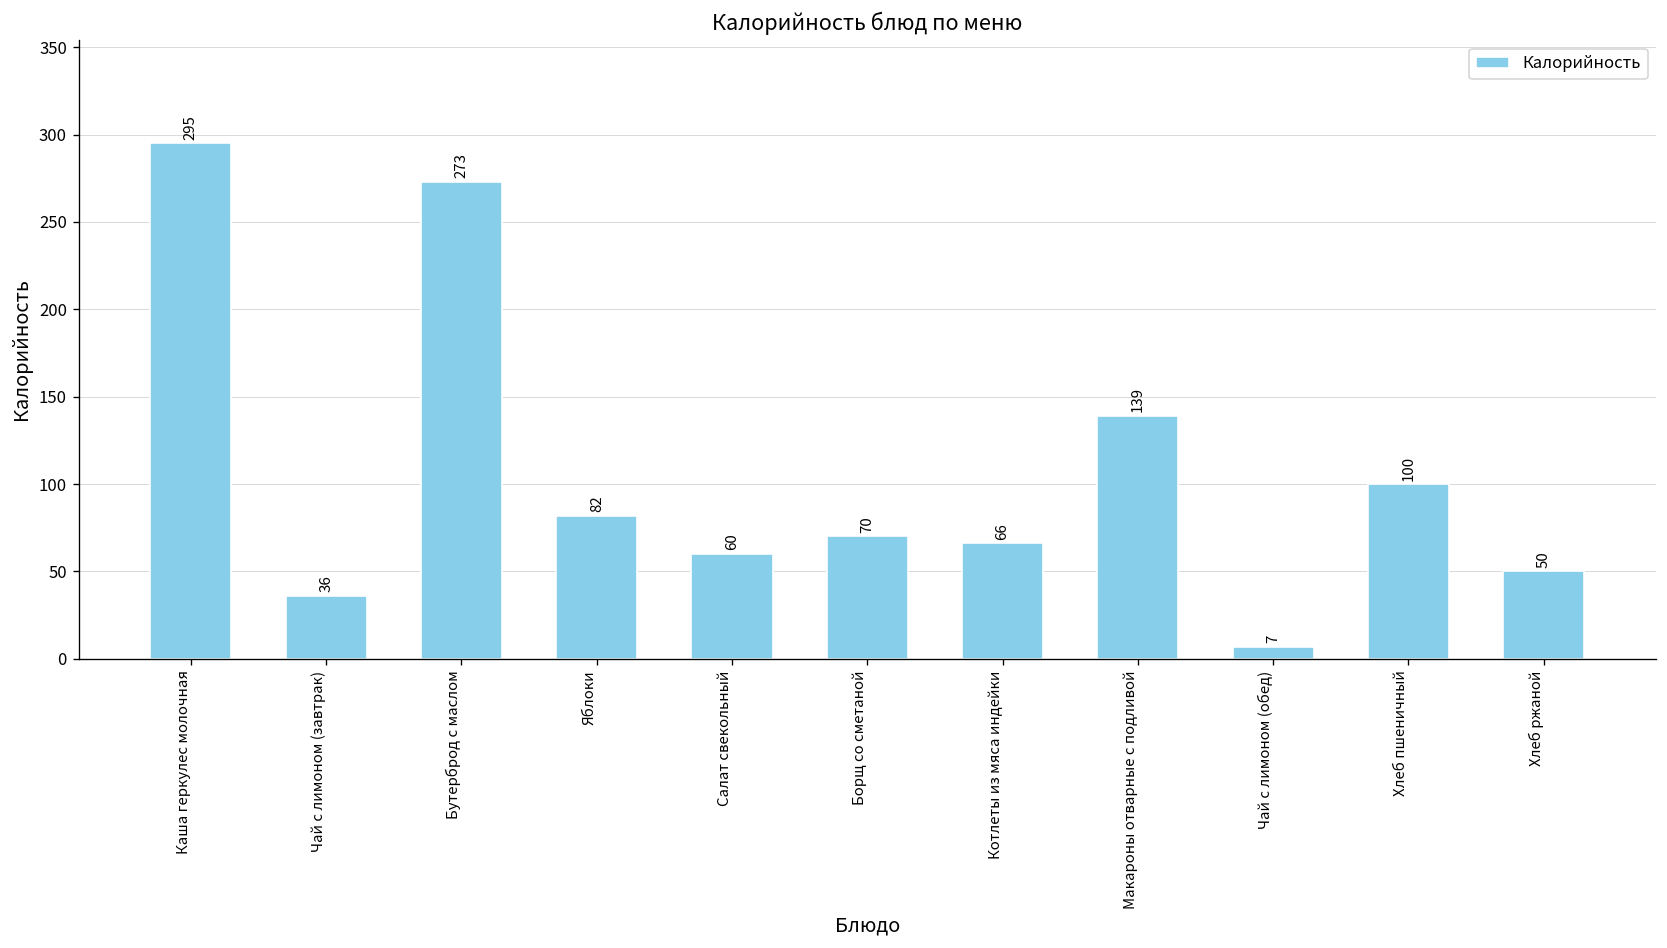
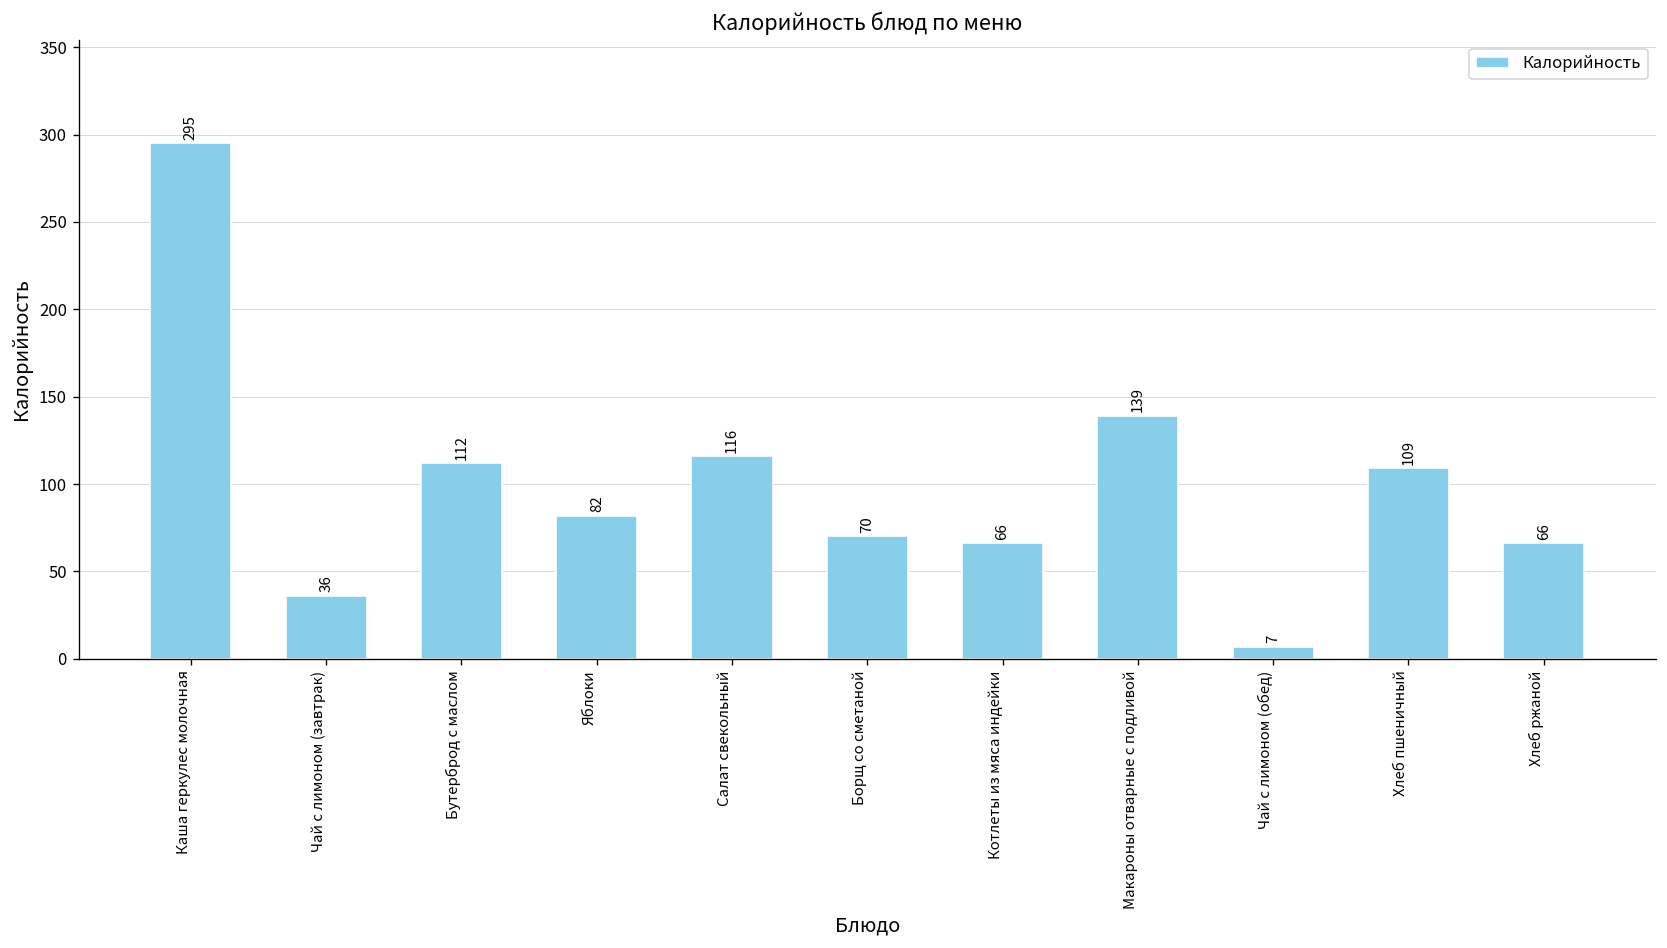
  {
    "Каша геркулес молочная": 295,
    "Чай с лимоном (завтрак)": 36,
-   "Бутерброд с маслом": 273,
+   "Бутерброд с маслом": 112,
    "Яблоки": 82,
-   "Салат свекольный": 60,
+   "Салат свекольный": 116,
    "Борщ со сметаной": 70,
    "Котлеты из мяса индейки": 66,
    "Макароны отварные с подливой": 139,
    "Чай с лимоном (обед)": 7,
-   "Хлеб пшеничный": 100,
-   "Хлеб ржаной": 50
+   "Хлеб пшеничный": 109,
+   "Хлеб ржаной": 66
  }
